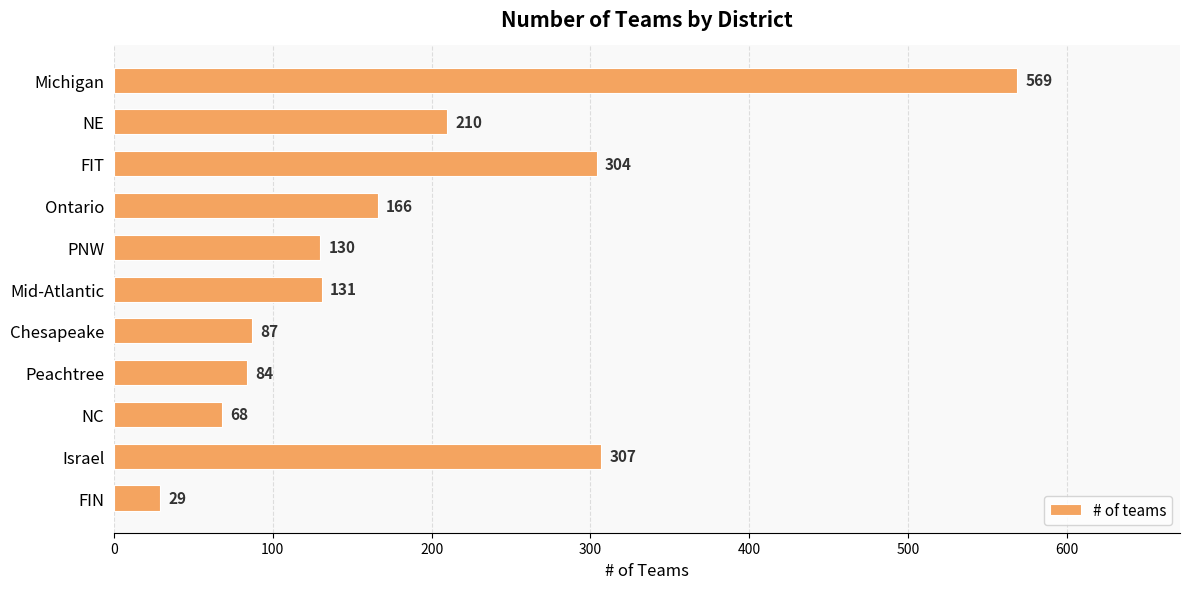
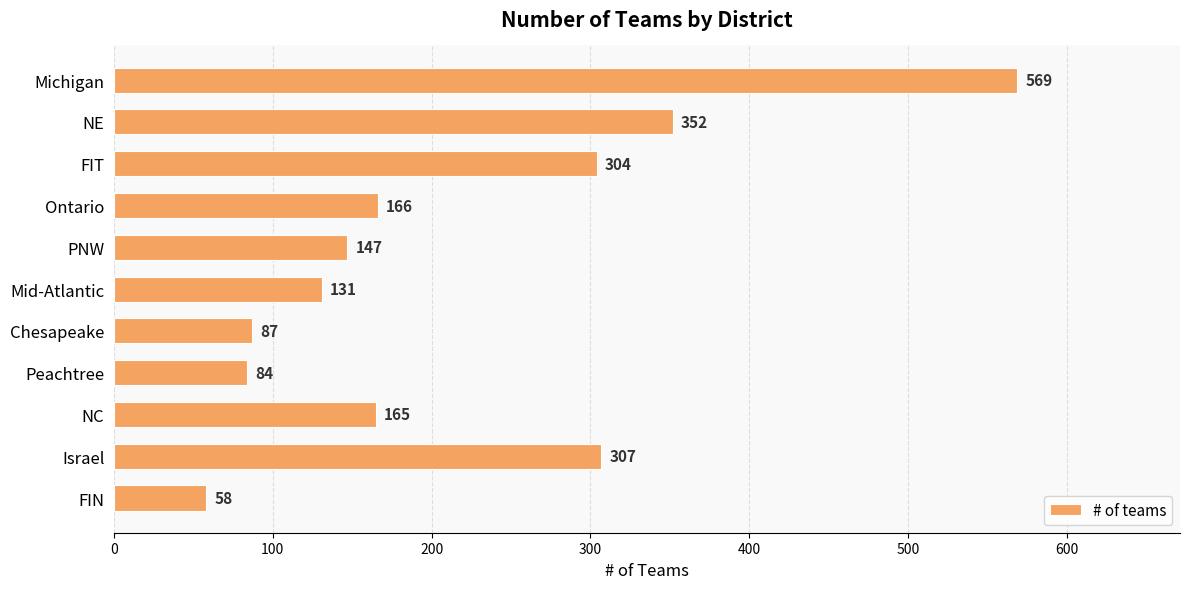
  {
    "Michigan": 569,
-   "NE": 210,
+   "NE": 352,
    "FIT": 304,
    "Ontario": 166,
-   "PNW": 130,
+   "PNW": 147,
    "Mid-Atlantic": 131,
    "Chesapeake": 87,
    "Peachtree": 84,
-   "NC": 68,
+   "NC": 165,
    "Israel": 307,
-   "FIN": 29
+   "FIN": 58
  }
